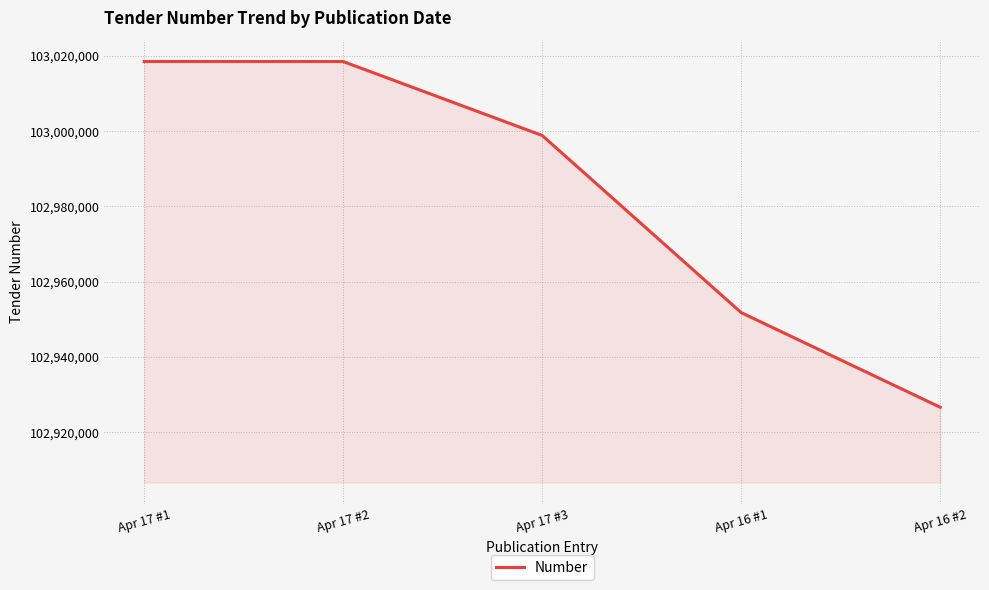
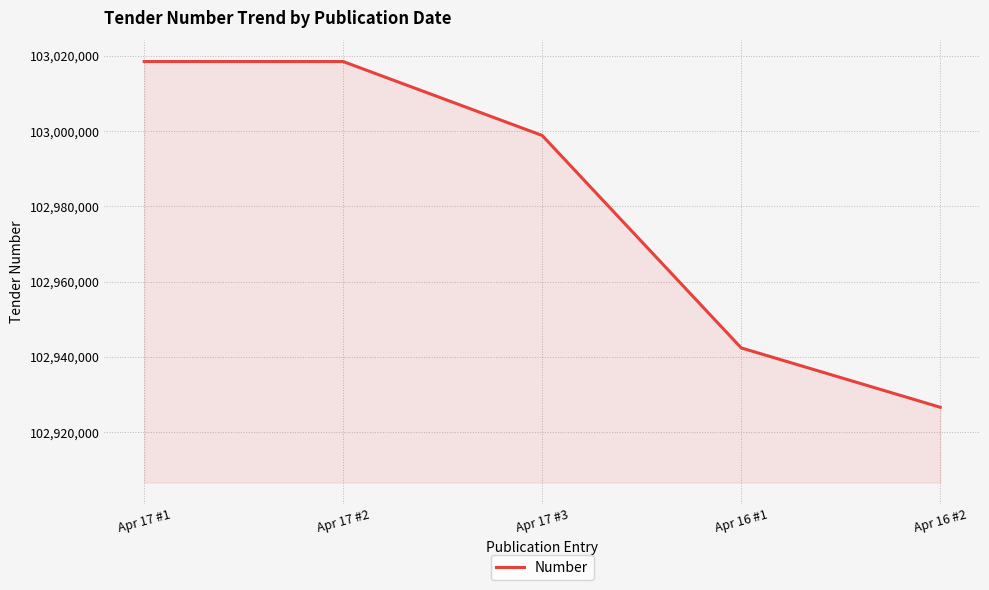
  {
    "Apr 17 #1": "103,018,000",
    "Apr 17 #2": "103,018,000",
    "Apr 17 #3": "102,999,000",
-   "Apr 16 #1": "102,952,000",
+   "Apr 16 #1": "102,942,000",
    "Apr 16 #2": "102,927,000"
  }
